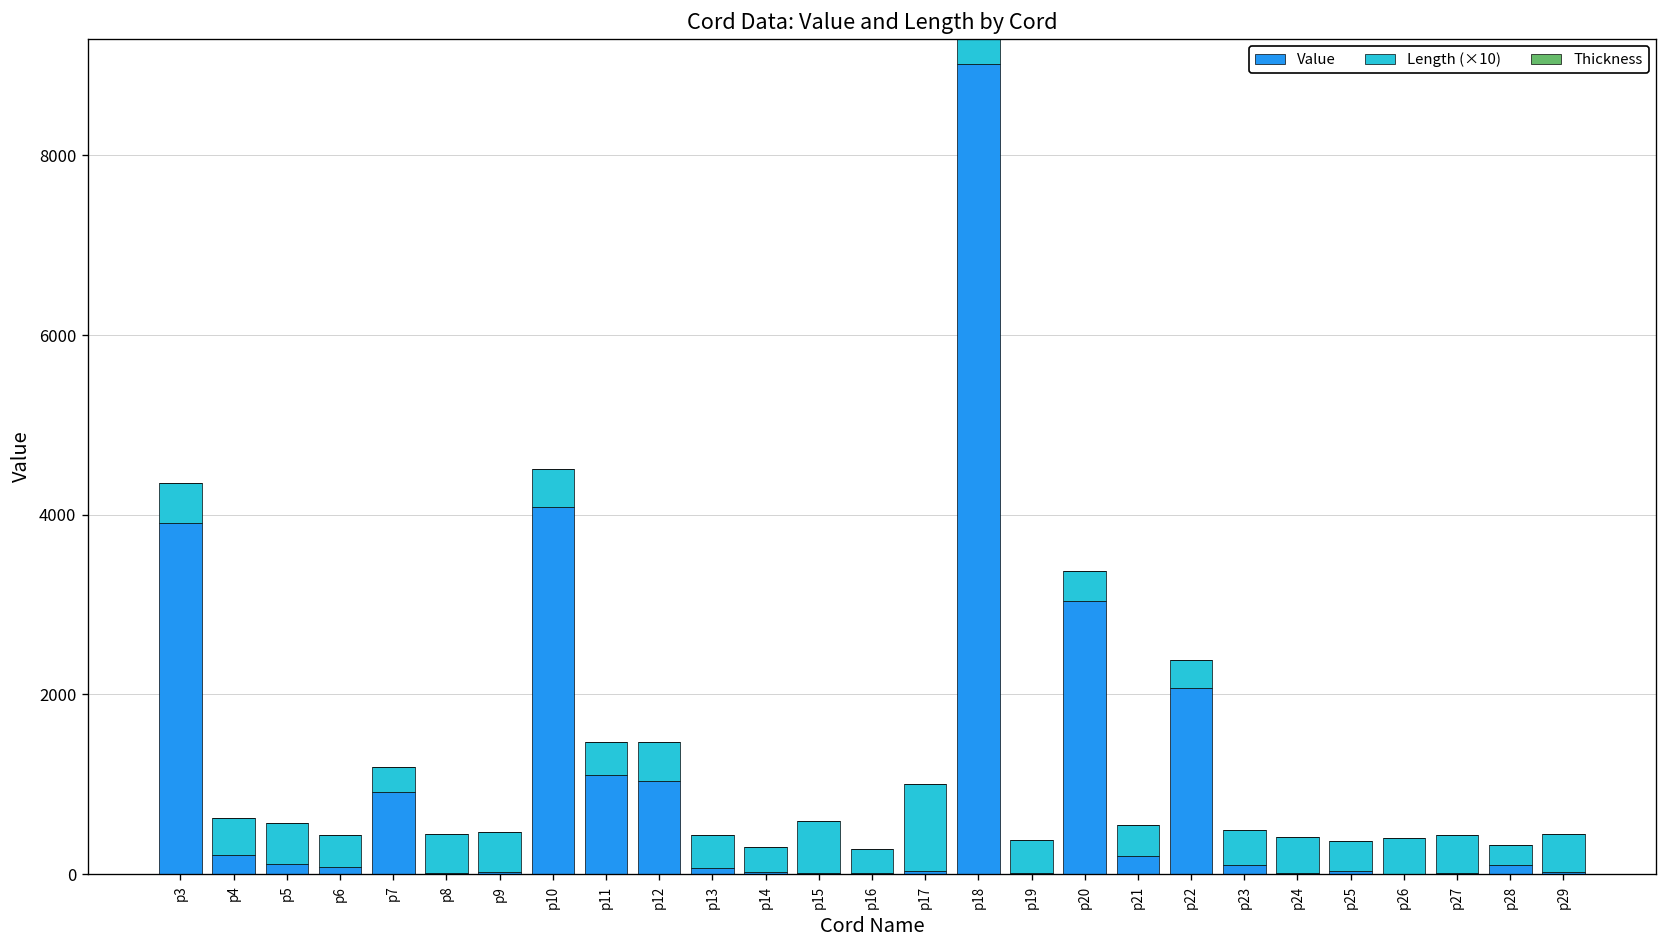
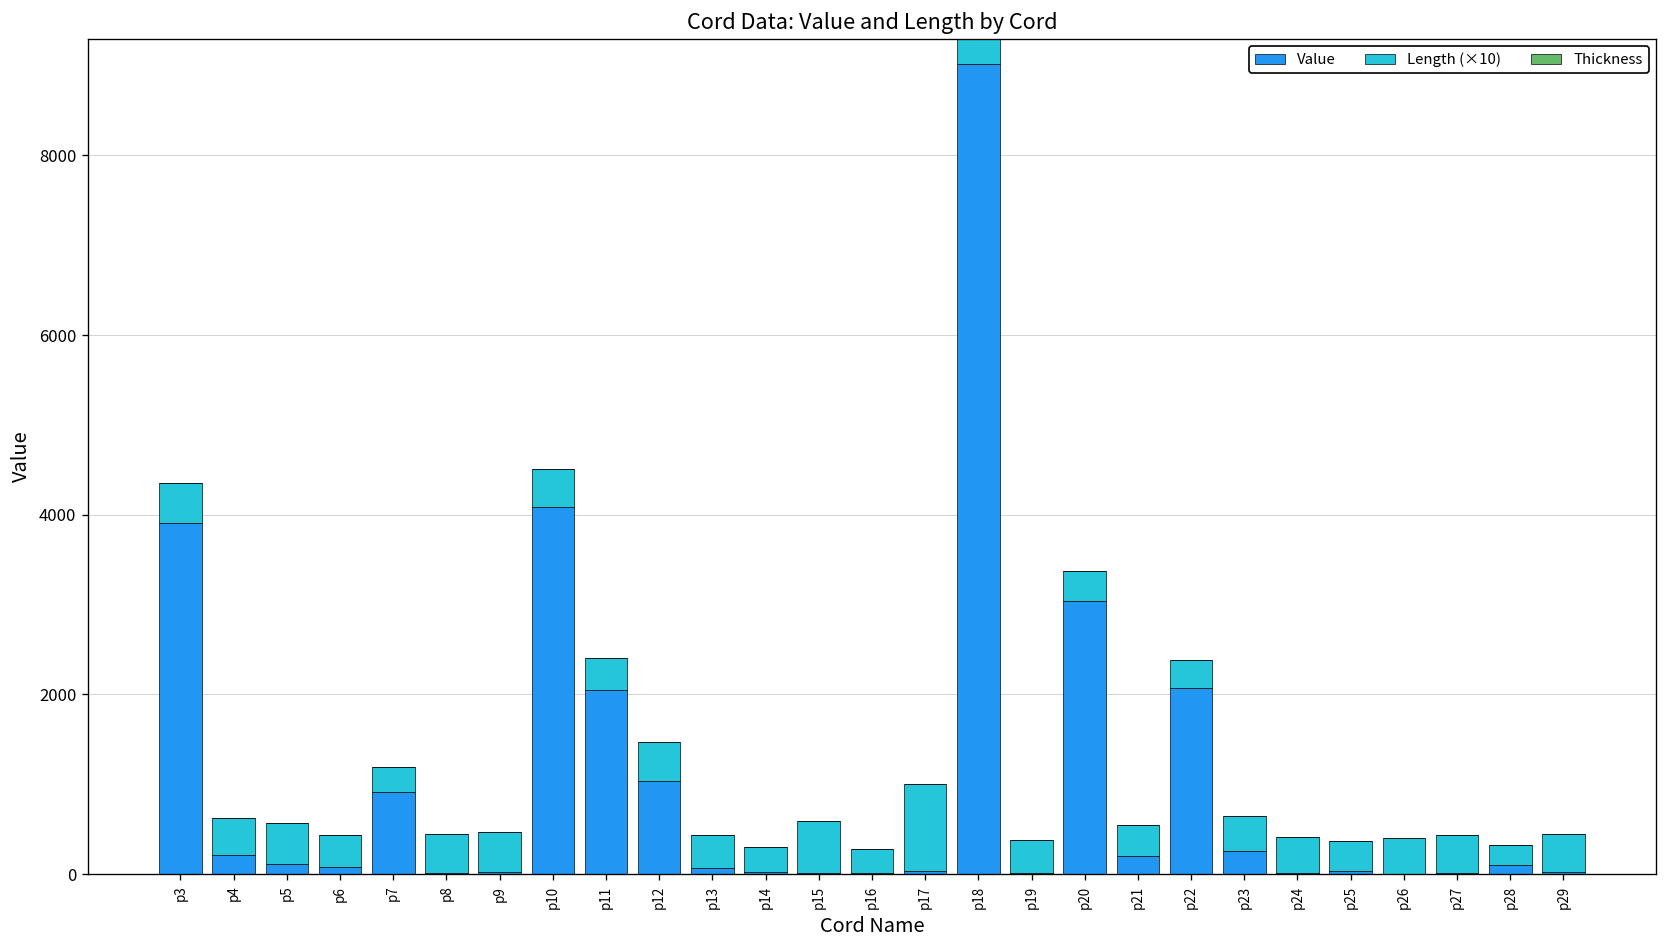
  {
    "Value": {
      "p3": 3900,
      "p4": 200,
      "p5": 100,
      "p6": 100,
      "p7": 900,
      "p10": 4100,
-     "p11": 1100,
+     "p11": 2000,
      "p12": 1000,
      "p13": 100,
      "p18": 9000,
      "p20": 3000,
      "p21": 200,
      "p22": 2100,
-     "p23": 100,
+     "p23": 300,
      "p28": 100
    }
  }
